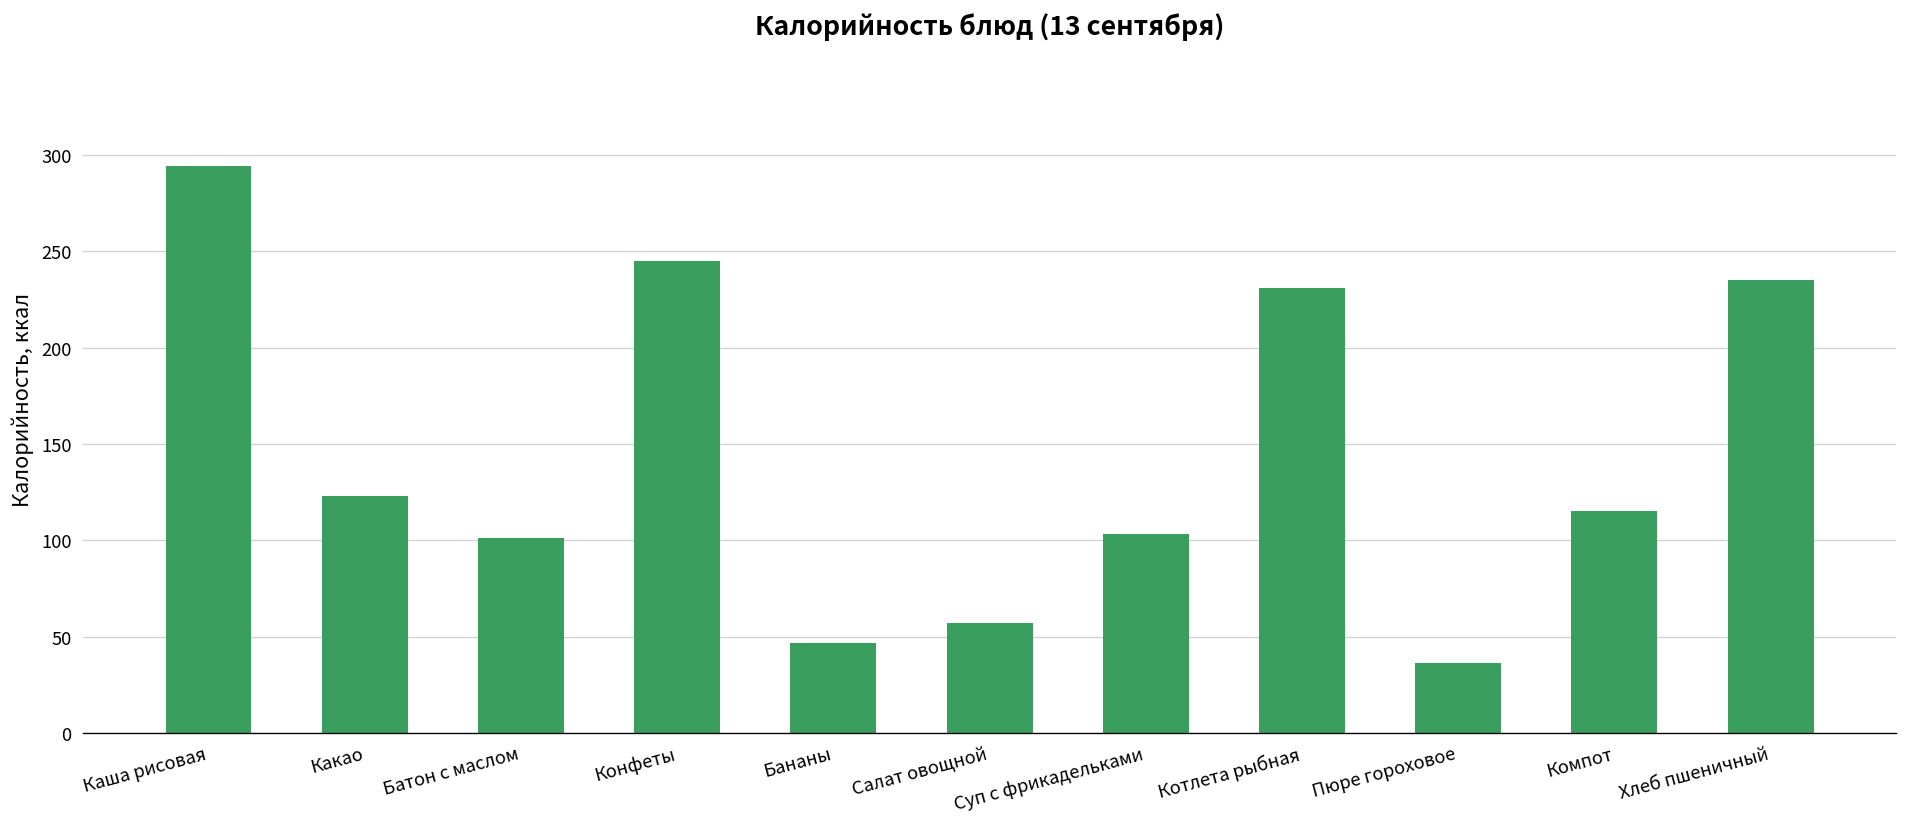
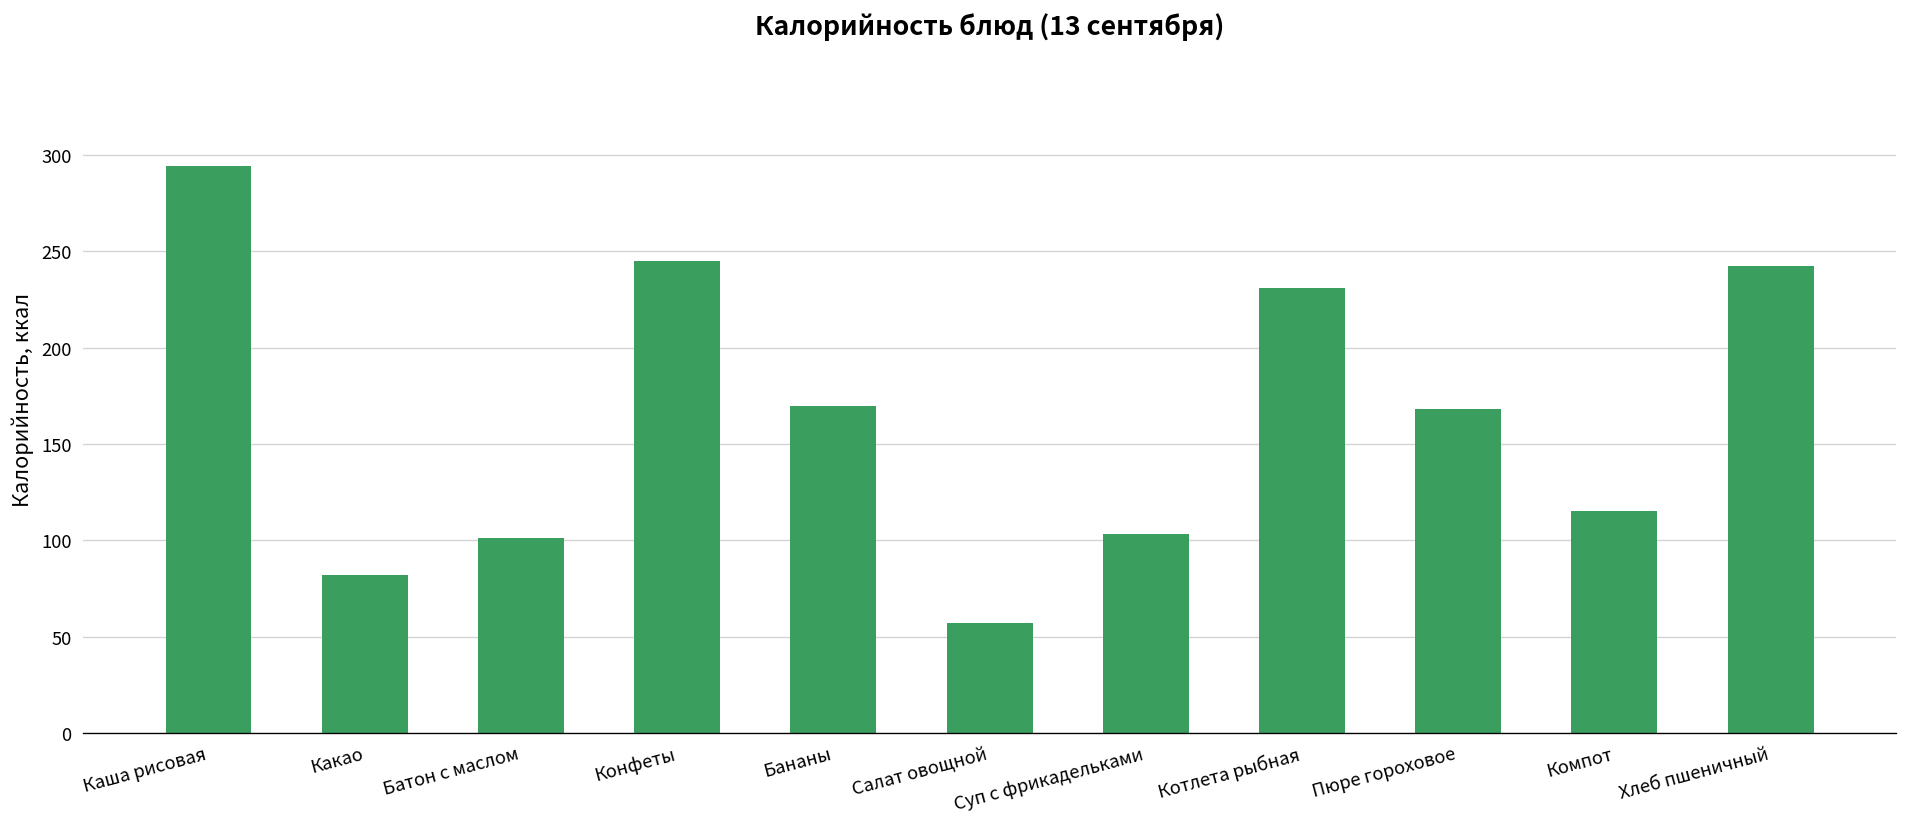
  {
    "Каша рисовая": 294,
-   "Какао": 123,
+   "Какао": 82,
    "Батон с маслом": 101,
    "Конфеты": 245,
-   "Бананы": 47,
+   "Бананы": 170,
    "Салат овощной": 57,
    "Суп с фрикадельками": 104,
    "Котлета рыбная": 231,
-   "Пюре гороховое": 36,
+   "Пюре гороховое": 168,
    "Компот": 115,
-   "Хлеб пшеничный": 235
+   "Хлеб пшеничный": 243
  }
